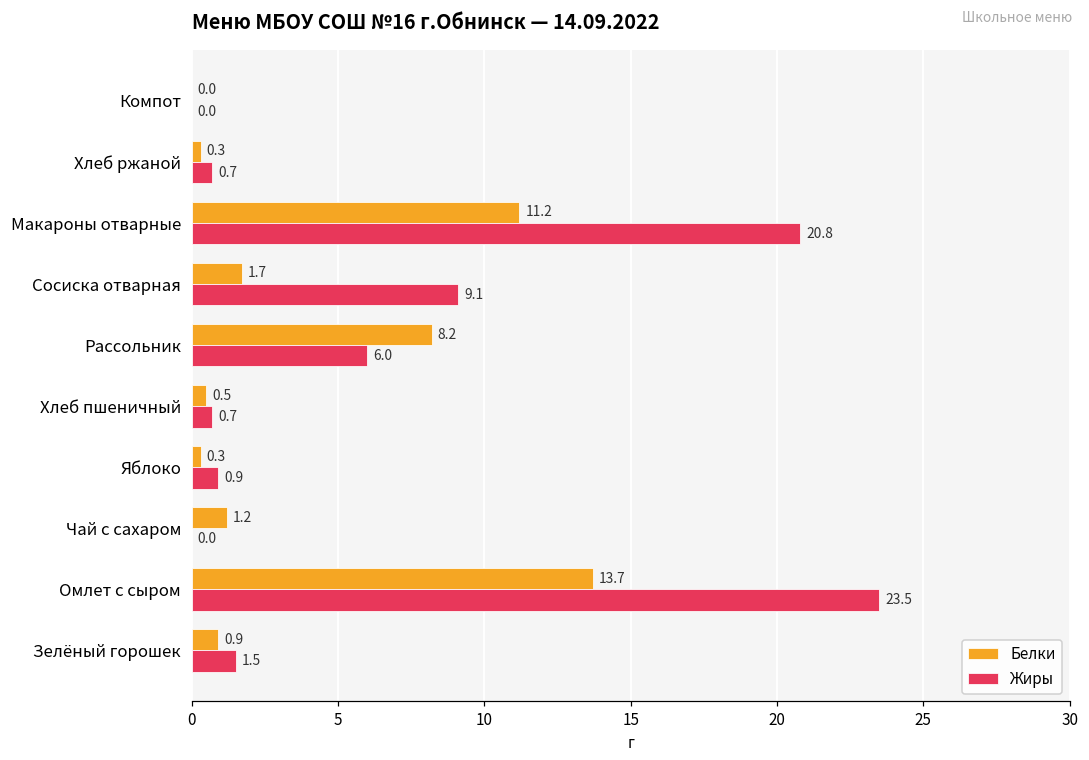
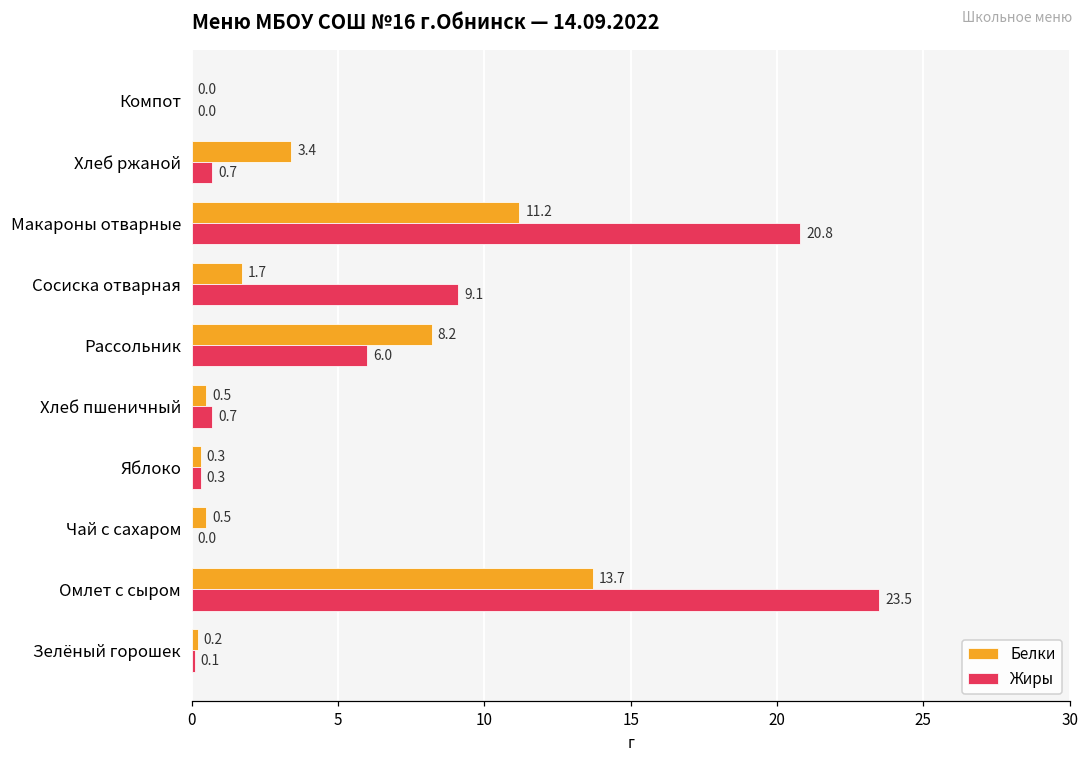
  {
    "Белки": {
      "Компот": 0.0,
-     "Хлеб ржаной": 0.3,
+     "Хлеб ржаной": 3.4,
      "Макароны отварные": 11.2,
      "Сосиска отварная": 1.7,
      "Рассольник": 8.2,
      "Хлеб пшеничный": 0.5,
      "Яблоко": 0.3,
-     "Чай с сахаром": 1.2,
+     "Чай с сахаром": 0.5,
      "Омлет с сыром": 13.7,
-     "Зелёный горошек": 0.9
+     "Зелёный горошек": 0.2
    },
    "Жиры": {
      "Компот": 0.0,
      "Хлеб ржаной": 0.7,
      "Макароны отварные": 20.8,
      "Сосиска отварная": 9.1,
      "Рассольник": 6.0,
      "Хлеб пшеничный": 0.7,
-     "Яблоко": 0.9,
+     "Яблоко": 0.3,
      "Чай с сахаром": 0.0,
      "Омлет с сыром": 23.5,
-     "Зелёный горошек": 1.5
+     "Зелёный горошек": 0.1
    }
  }
